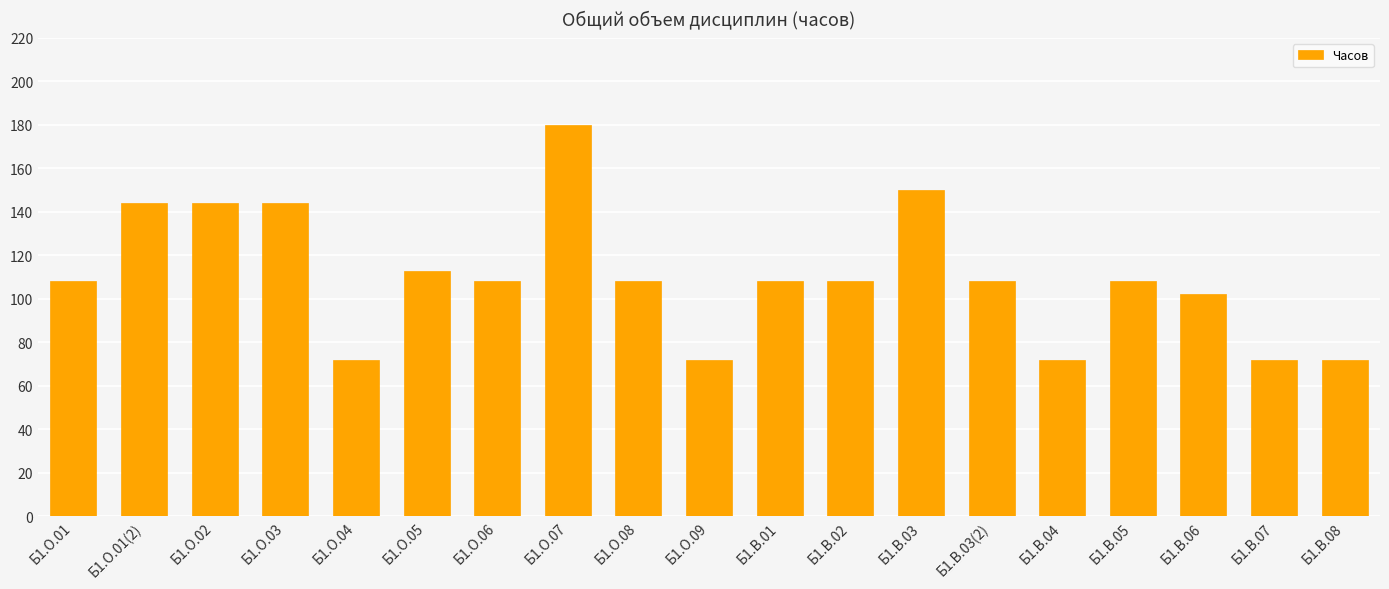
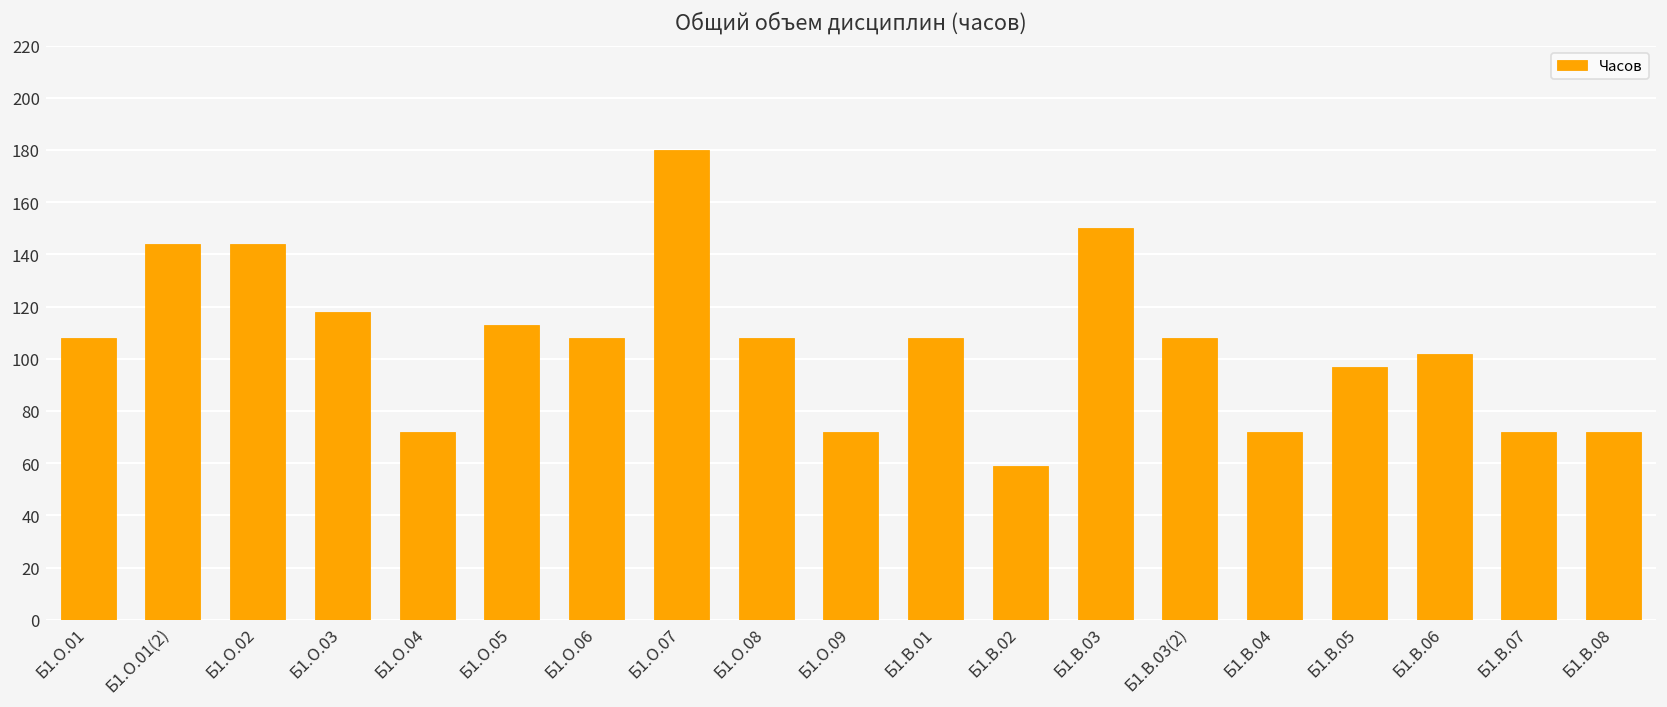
  {
    "Б1.О.01": 108,
    "Б1.О.01(2)": 144,
    "Б1.О.02": 144,
-   "Б1.О.03": 144,
+   "Б1.О.03": 118,
    "Б1.О.04": 72,
    "Б1.О.05": 113,
    "Б1.О.06": 108,
    "Б1.О.07": 180,
    "Б1.О.08": 108,
    "Б1.О.09": 72,
    "Б1.В.01": 108,
-   "Б1.В.02": 108,
+   "Б1.В.02": 59,
    "Б1.В.03": 150,
    "Б1.В.03(2)": 108,
    "Б1.В.04": 72,
-   "Б1.В.05": 108,
+   "Б1.В.05": 97,
    "Б1.В.06": 102,
    "Б1.В.07": 72,
    "Б1.В.08": 72
  }
